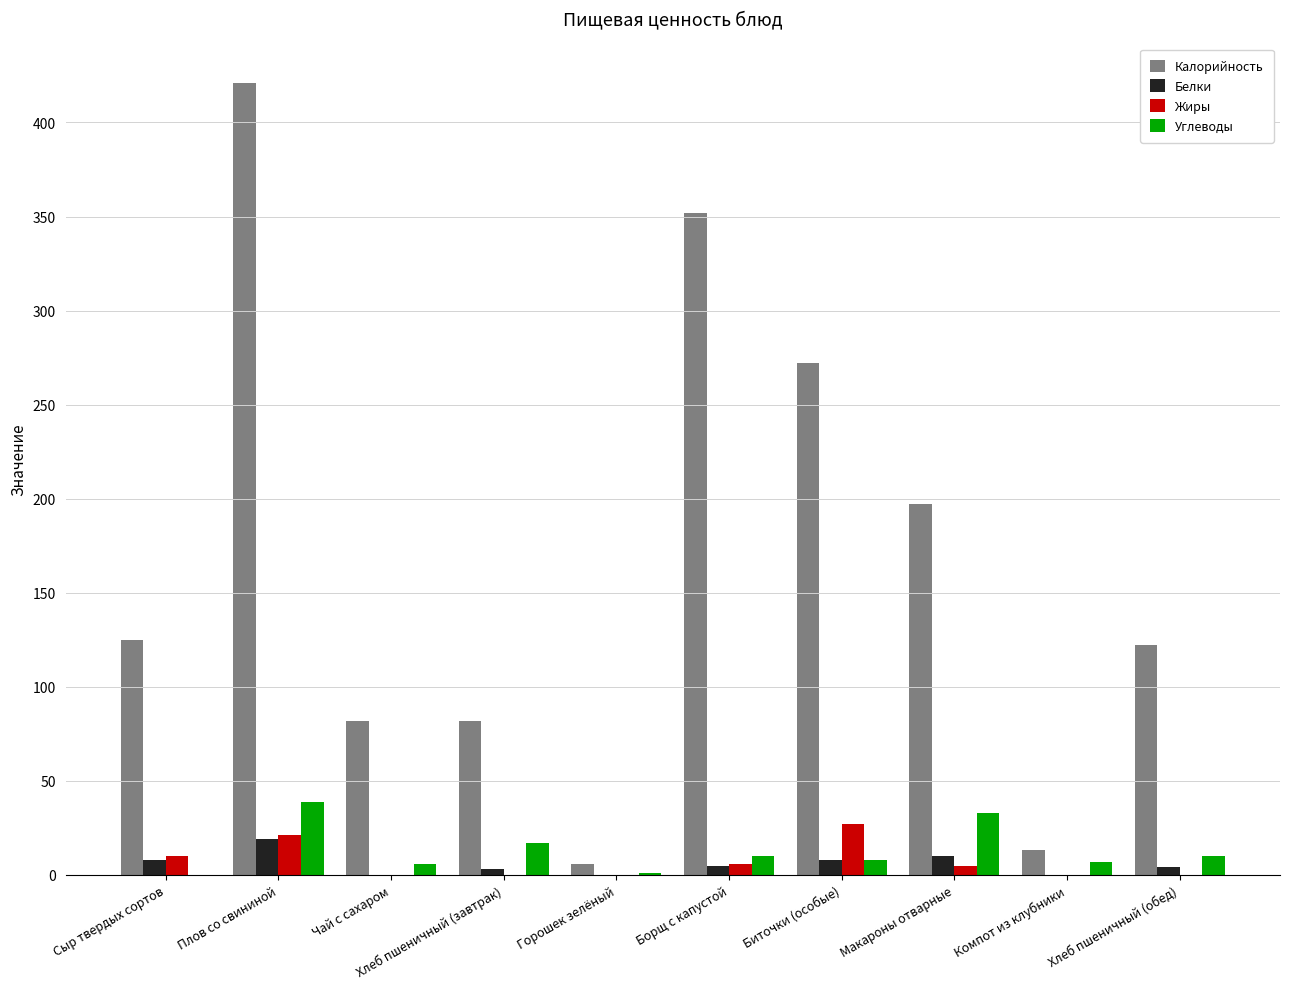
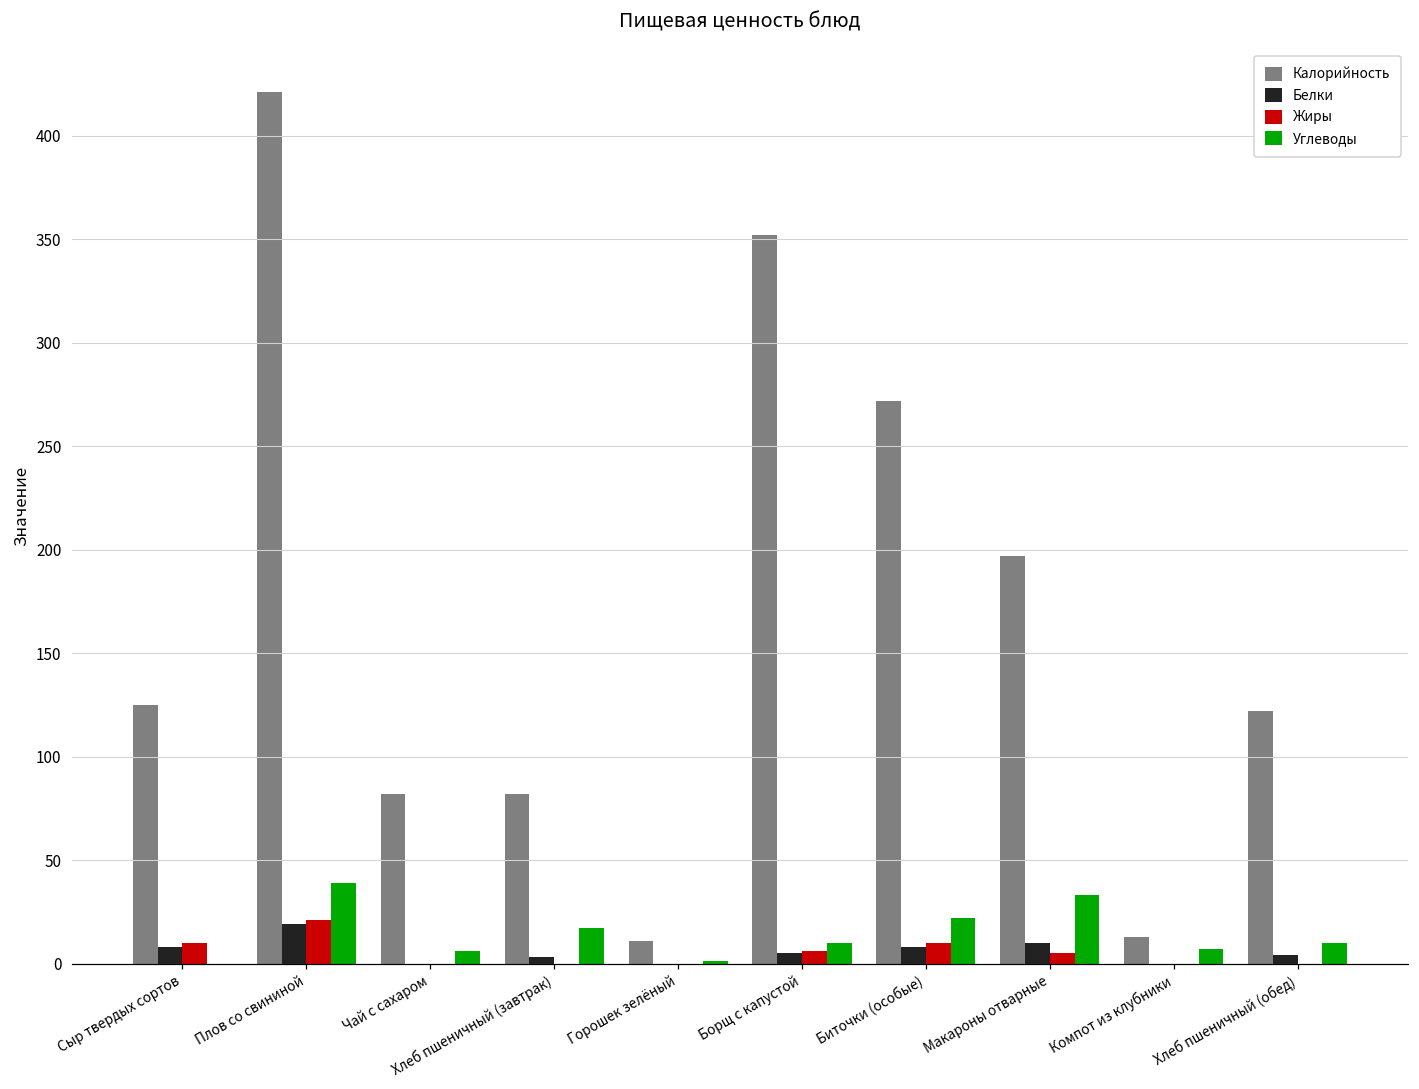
  {
    "Калорийность": {
      "Сыр твердых сортов": 125,
      "Плов со свининой": 421,
      "Чай с сахаром": 82,
      "Хлеб пшеничный (завтрак)": 82,
-     "Горошек зелёный": 6,
+     "Горошек зелёный": 11,
      "Борщ с капустой": 352,
      "Биточки (особые)": 272,
      "Макароны отварные": 197,
      "Компот из клубники": 13,
      "Хлеб пшеничный (обед)": 122
    },
    "Белки": {
      "Сыр твердых сортов": 8,
      "Плов со свининой": 19,
      "Чай с сахаром": 0,
      "Хлеб пшеничный (завтрак)": 3,
      "Горошек зелёный": 0,
      "Борщ с капустой": 5,
      "Биточки (особые)": 8,
      "Макароны отварные": 10,
      "Компот из клубники": 0,
      "Хлеб пшеничный (обед)": 4
    },
    "Жиры": {
      "Сыр твердых сортов": 10,
      "Плов со свининой": 21,
      "Чай с сахаром": 0,
      "Хлеб пшеничный (завтрак)": 0,
      "Горошек зелёный": 0,
      "Борщ с капустой": 6,
-     "Биточки (особые)": 27,
+     "Биточки (особые)": 10,
      "Макароны отварные": 5,
      "Компот из клубники": 0,
      "Хлеб пшеничный (обед)": 0
    },
    "Углеводы": {
      "Сыр твердых сортов": 0,
      "Плов со свининой": 39,
      "Чай с сахаром": 6,
      "Хлеб пшеничный (завтрак)": 17,
      "Борщ с капустой": 10,
-     "Биточки (особые)": 8,
+     "Биточки (особые)": 22,
      "Макароны отварные": 33,
      "Компот из клубники": 7,
      "Хлеб пшеничный (обед)": 10
    }
  }
